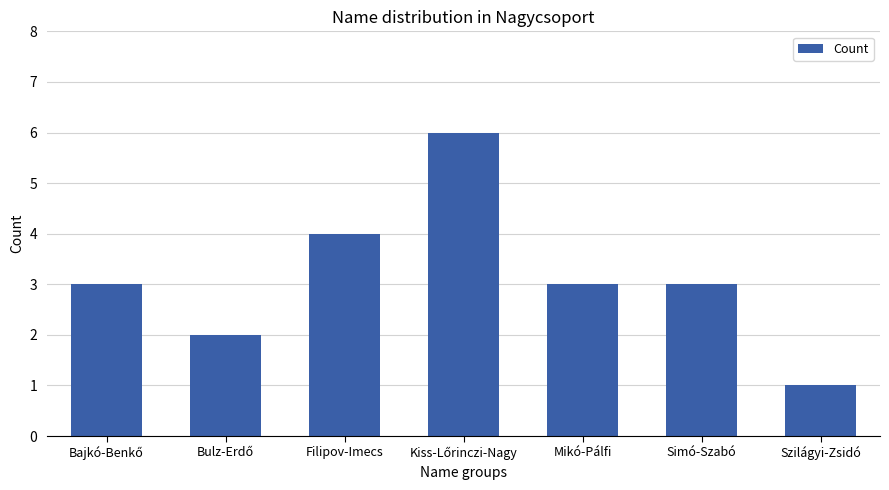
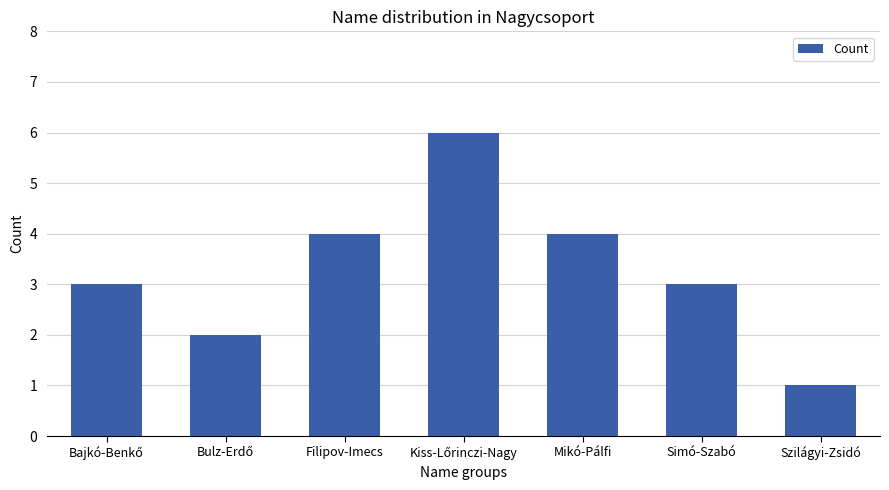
  {
    "Bajkó-Benkő": 3,
    "Bulz-Erdő": 2,
    "Filipov-Imecs": 4,
    "Kiss-Lőrinczi-Nagy": 6,
-   "Mikó-Pálfi": 3,
+   "Mikó-Pálfi": 4,
    "Simó-Szabó": 3,
    "Szilágyi-Zsidó": 1
  }
